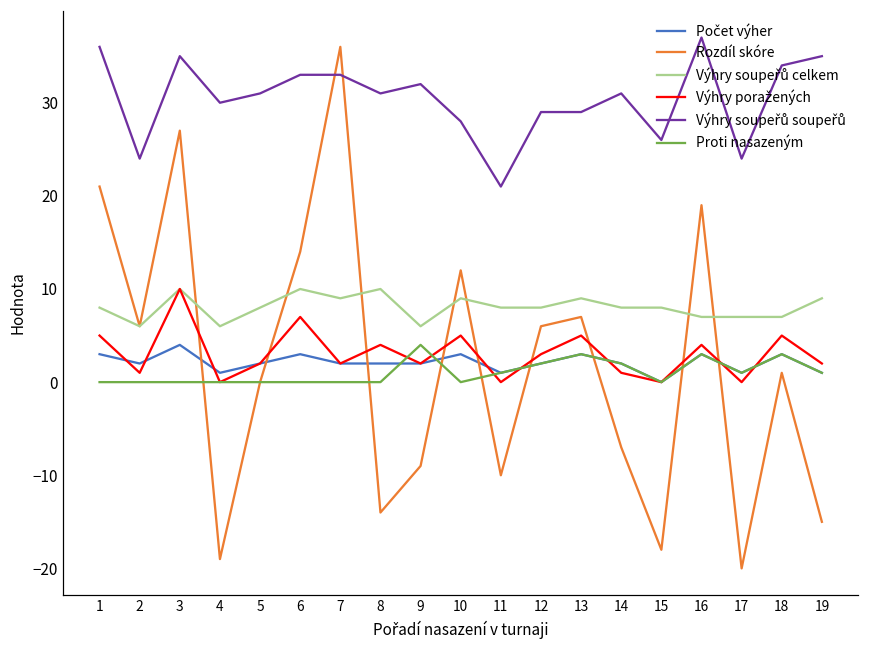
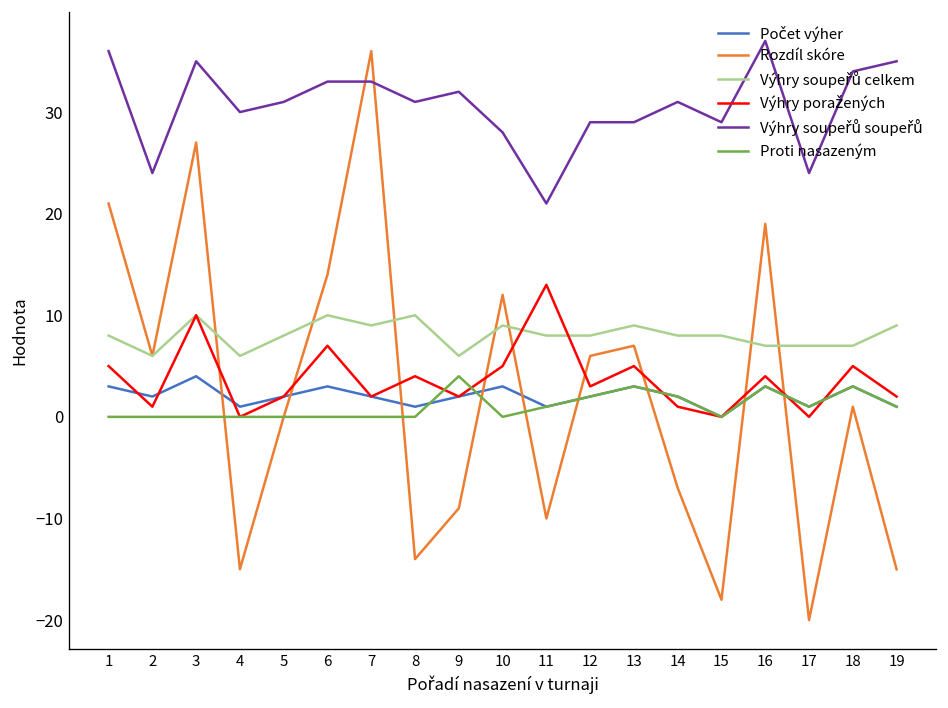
  {
    "Počet výher": {
      "1": 3,
      "2": 2,
      "3": 4,
      "4": 1,
      "6": 3,
-     "8": 2,
+     "8": 1,
      "10": 3
    },
    "Rozdíl skóre": {
      "1": 21,
      "3": 27,
-     "4": -19,
+     "4": -15,
      "6": 14,
      "7": 36,
      "8": -14,
      "9": -9,
      "10": 12,
      "11": -10,
      "12": 6,
      "13": 7,
      "14": -7,
      "15": -18,
      "16": 19,
      "17": -20,
      "18": 1,
      "19": -15
    },
    "Výhry soupeřů celkem": {
      "1": 8,
      "4": 6,
      "5": 8,
      "6": 10,
      "7": 9,
      "8": 10,
      "9": 6,
      "10": 9,
      "11": 8,
      "12": 8,
      "13": 9,
      "14": 8,
      "15": 8,
      "16": 7,
      "17": 7,
      "18": 7,
      "19": 9
    },
    "Výhry poražených": {
      "1": 5,
      "2": 1,
      "6": 7,
      "8": 4,
      "10": 5,
-     "11": 0,
+     "11": 13,
      "12": 3,
      "13": 5,
      "14": 1,
      "16": 4,
      "17": 0,
      "18": 5,
      "19": 2
    },
    "Výhry soupeřů soupeřů": {
      "1": 36,
      "2": 24,
      "3": 35,
      "4": 30,
      "5": 31,
      "6": 33,
      "7": 33,
      "8": 31,
      "9": 32,
      "10": 28,
      "11": 21,
      "12": 29,
      "13": 29,
      "14": 31,
-     "15": 26,
+     "15": 29,
      "16": 37,
      "17": 24,
      "18": 34,
      "19": 35
    },
    "Proti nasazeným": {
      "1": 0,
      "2": 0,
      "3": 0,
      "6": 0,
      "7": 0,
      "8": 0,
      "9": 4,
      "10": 0
    }
  }
